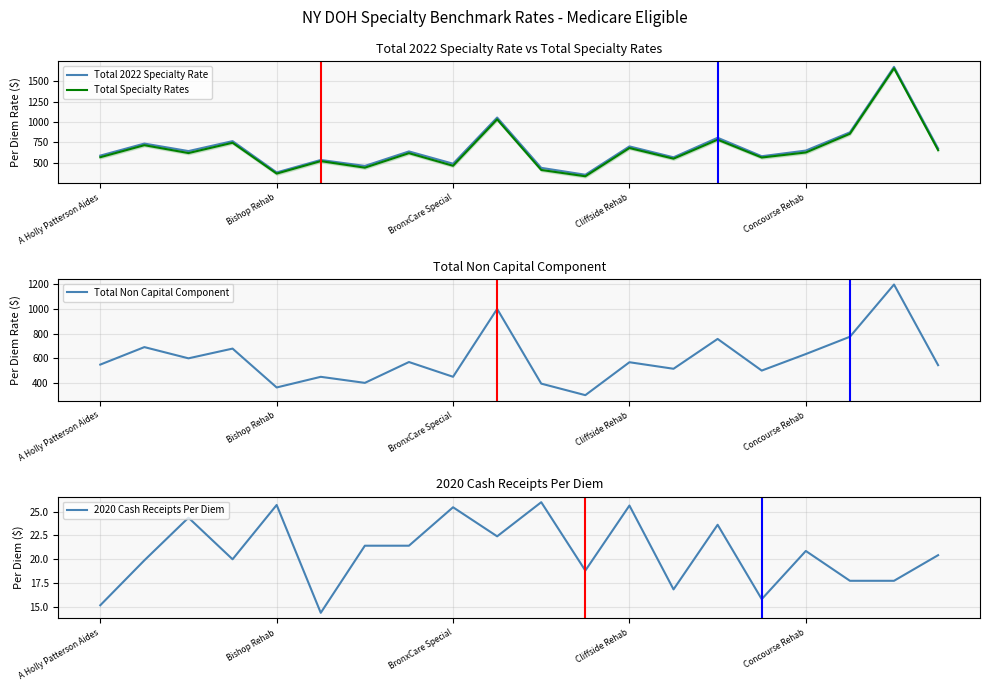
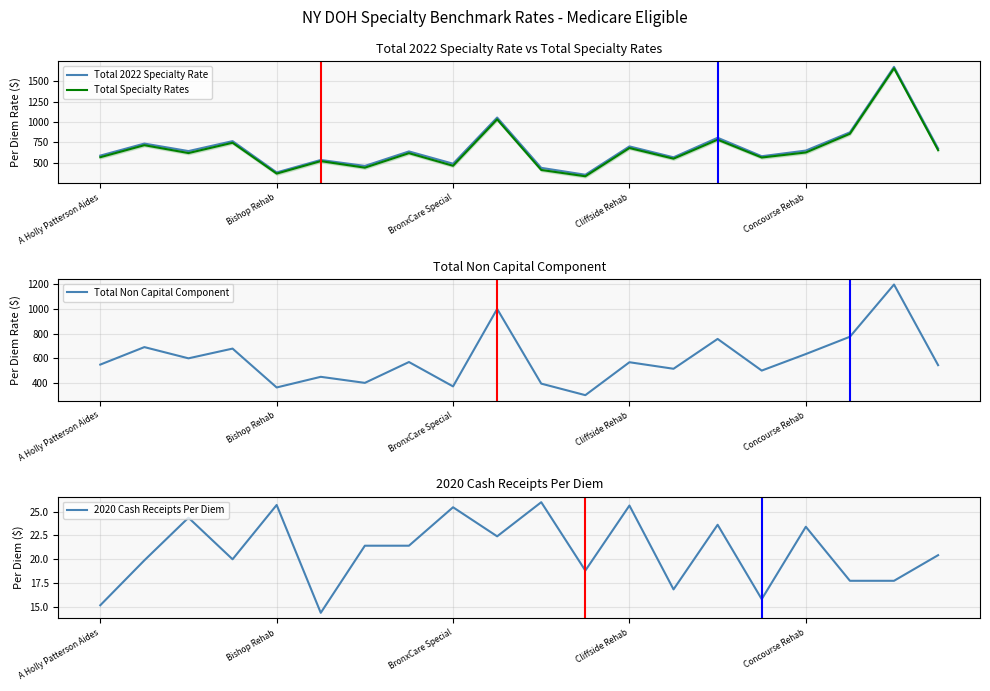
  {
    "Total Non Capital Component": {
      "A Holly Patterson Aides": 550,
      "Bishop Rehab": 370,
-     "BronxCare Special": 450,
+     "BronxCare Special": 370,
      "Cliffside Rehab": 570,
      "Concourse Rehab": 640
    },
    "2020 Cash Receipts Per Diem": {
      "A Holly Patterson Aides": 15,
      "Bishop Rehab": 26,
      "BronxCare Special": 25,
      "Cliffside Rehab": 26,
-     "Concourse Rehab": 21
+     "Concourse Rehab": 23
    }
  }
